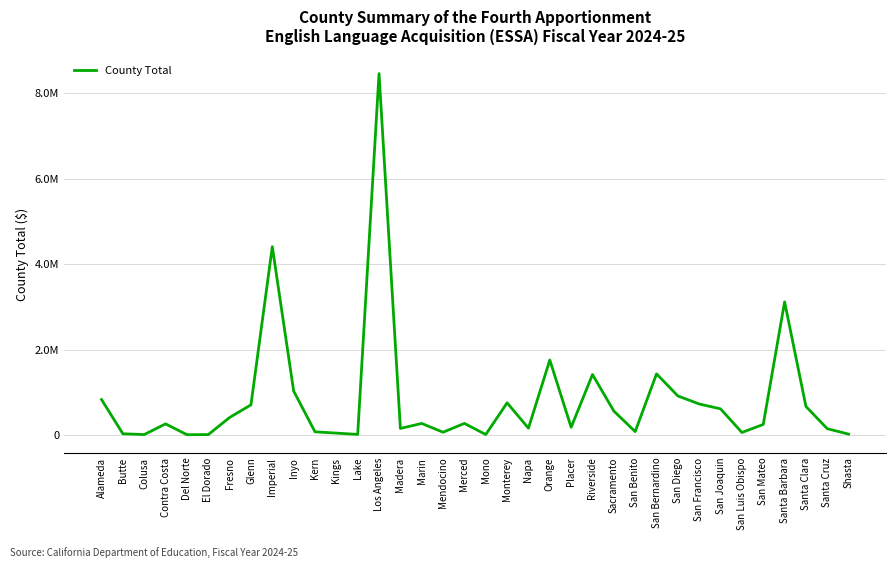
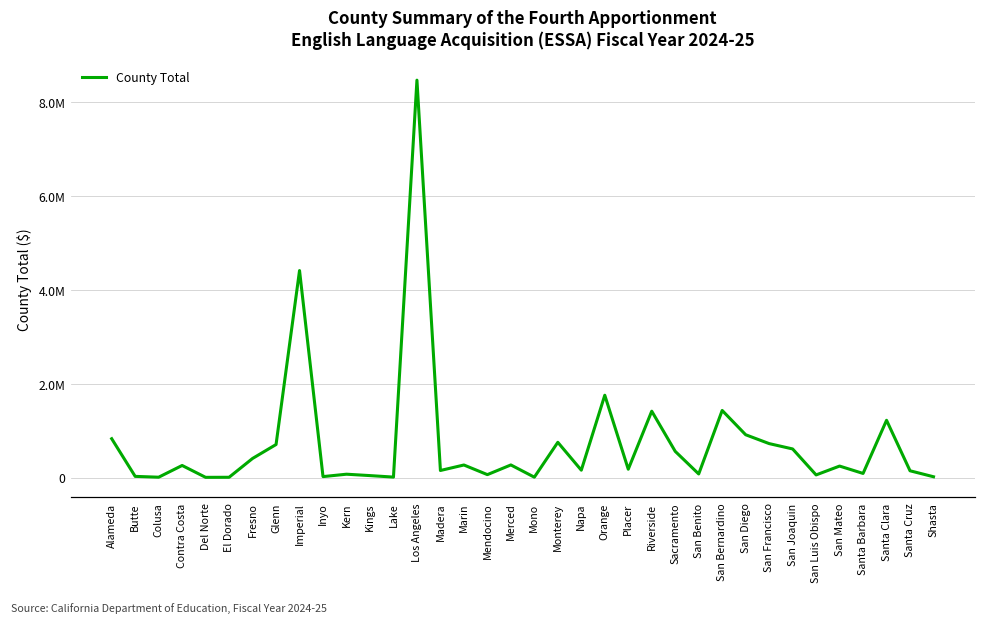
  {
    "Alameda": 800000,
    "Butte": 0,
    "Colusa": 0,
    "Contra Costa": 300000,
    "Del Norte": 0,
    "El Dorado": 0,
    "Fresno": 400000,
    "Glenn": 700000,
    "Imperial": 4400000,
-   "Inyo": 1000000,
+   "Inyo": 0,
    "Kern": 100000,
    "Kings": 0,
    "Lake": 0,
    "Los Angeles": 8500000,
    "Madera": 200000,
    "Marin": 300000,
    "Mendocino": 100000,
    "Merced": 300000,
    "Mono": 0,
    "Monterey": 800000,
    "Napa": 200000,
    "Orange": 1800000,
    "Placer": 200000,
    "Riverside": 1400000,
    "Sacramento": 600000,
    "San Benito": 100000,
    "San Bernardino": 1400000,
    "San Diego": 900000,
    "San Francisco": 700000,
    "San Joaquin": 600000,
    "San Luis Obispo": 100000,
    "San Mateo": 200000,
-   "Santa Barbara": 3100000,
-   "Santa Clara": 700000,
+   "Santa Barbara": 100000,
+   "Santa Clara": 1200000,
    "Santa Cruz": 100000,
    "Shasta": 0
  }
